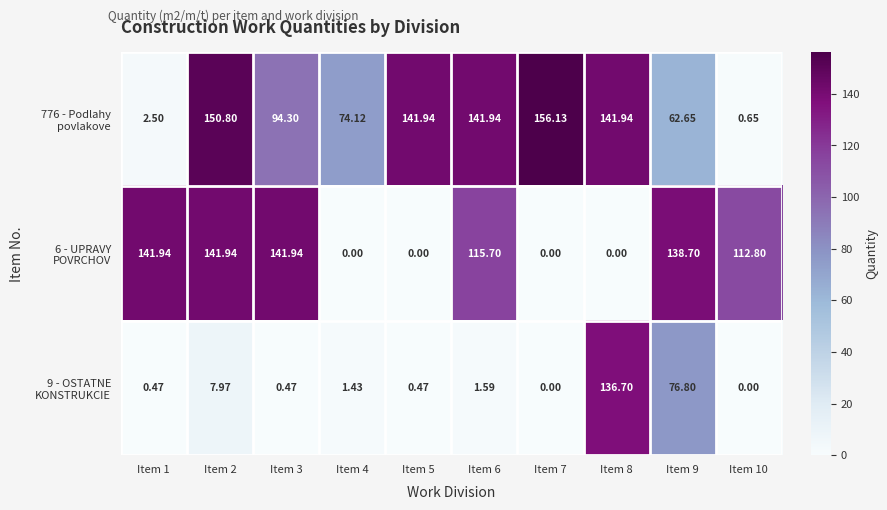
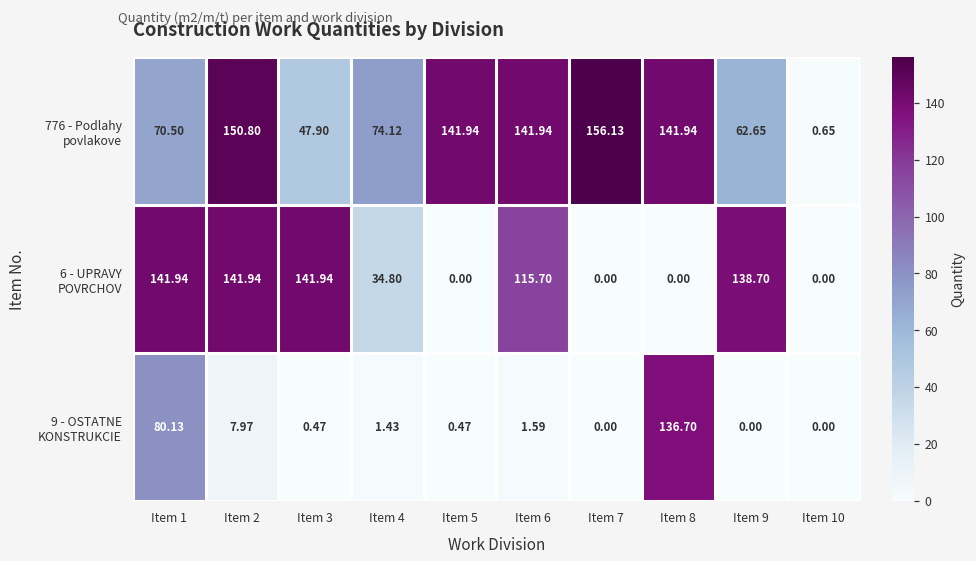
  {
    "776 - Podlahy povlakove": {
-     "Item 1": 2.50,
+     "Item 1": 70.50,
      "Item 2": 150.80,
-     "Item 3": 94.30,
+     "Item 3": 47.90,
      "Item 4": 74.12,
      "Item 5": 141.94,
      "Item 6": 141.94,
      "Item 7": 156.13,
      "Item 8": 141.94,
      "Item 9": 62.65,
      "Item 10": 0.65
    },
    "6 - UPRAVY POVRCHOV": {
      "Item 1": 141.94,
      "Item 2": 141.94,
      "Item 3": 141.94,
-     "Item 4": 0.00,
+     "Item 4": 34.80,
      "Item 5": 0.00,
      "Item 6": 115.70,
      "Item 7": 0.00,
      "Item 8": 0.00,
      "Item 9": 138.70,
-     "Item 10": 112.80
+     "Item 10": 0.00
    },
    "9 - OSTATNE KONSTRUKCIE": {
-     "Item 1": 0.47,
+     "Item 1": 80.13,
      "Item 2": 7.97,
      "Item 3": 0.47,
      "Item 4": 1.43,
      "Item 5": 0.47,
      "Item 6": 1.59,
      "Item 7": 0.00,
      "Item 8": 136.70,
-     "Item 9": 76.80,
+     "Item 9": 0.00,
      "Item 10": 0.00
    }
  }
